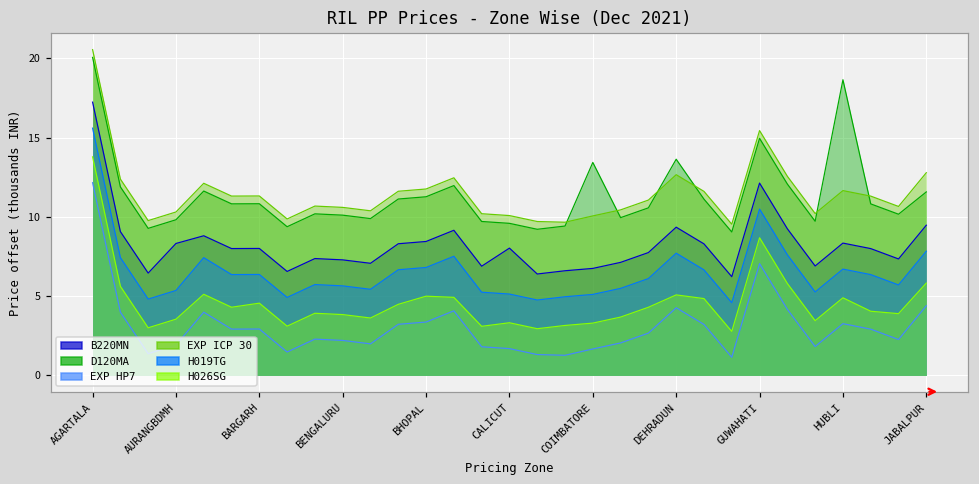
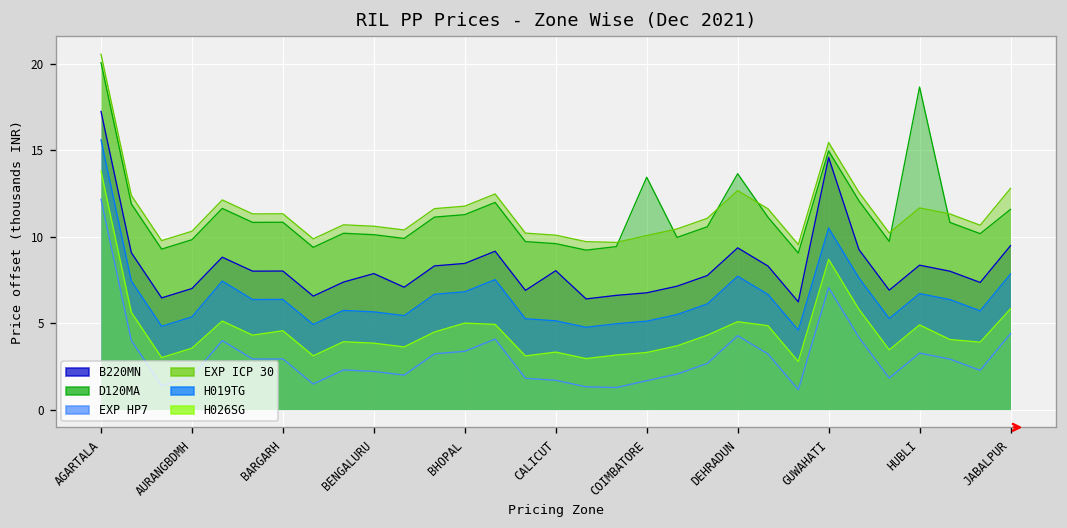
  {
    "B220MN": {
      "AGARTALA": 17.2,
-     "AURANGBDMH": 8.3,
+     "AURANGBDMH": 7.0,
      "BARGARH": 8.0,
-     "BENGALURU": 7.3,
+     "BENGALURU": 7.9,
      "BHOPAL": 8.4,
      "CALICUT": 8.0,
      "COIMBATORE": 6.7,
      "DEHRADUN": 9.3,
-     "GUWAHATI": 12.1,
+     "GUWAHATI": 14.6,
      "HUBLI": 8.3,
      "JABALPUR": 9.5
    },
    "D120MA": {
      "AGARTALA": 20.1,
      "AURANGBDMH": 9.8,
      "BARGARH": 10.8,
      "BENGALURU": 10.1,
      "BHOPAL": 11.3,
      "CALICUT": 9.6,
      "COIMBATORE": 13.4,
      "DEHRADUN": 13.6,
      "GUWAHATI": 15.0,
      "HUBLI": 18.6,
      "JABALPUR": 11.6
    }
  }
